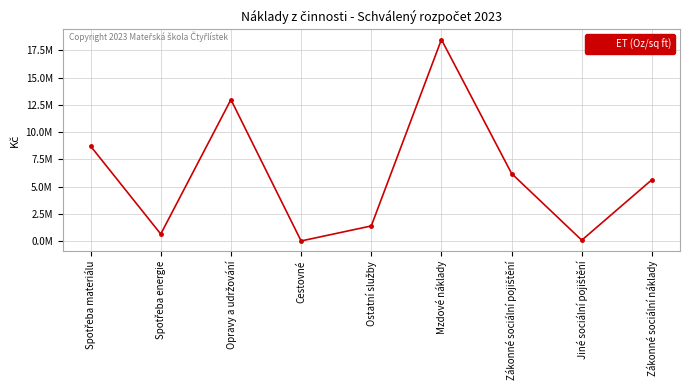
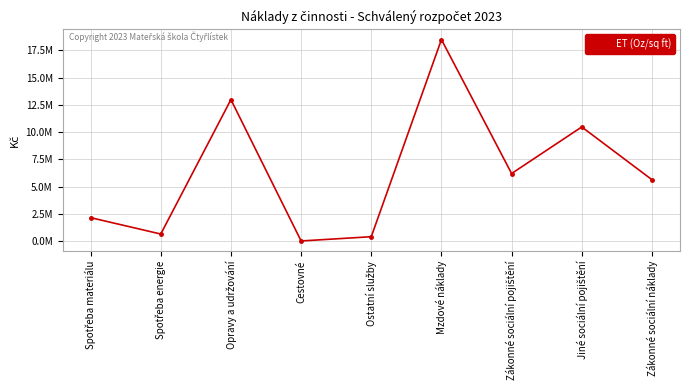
  {
-   "Spotřeba materiálu": 8700000,
+   "Spotřeba materiálu": 2200000,
    "Spotřeba energie": 600000,
    "Opravy a udržování": 13000000,
    "Cestovné": 0,
-   "Ostatní služby": 1400000,
+   "Ostatní služby": 400000,
    "Mzdové náklady": 18500000,
    "Zákonné sociální pojištění": 6200000,
-   "Jiné sociální pojištění": 100000,
+   "Jiné sociální pojištění": 10500000,
    "Zákonné sociální náklady": 5600000
  }
